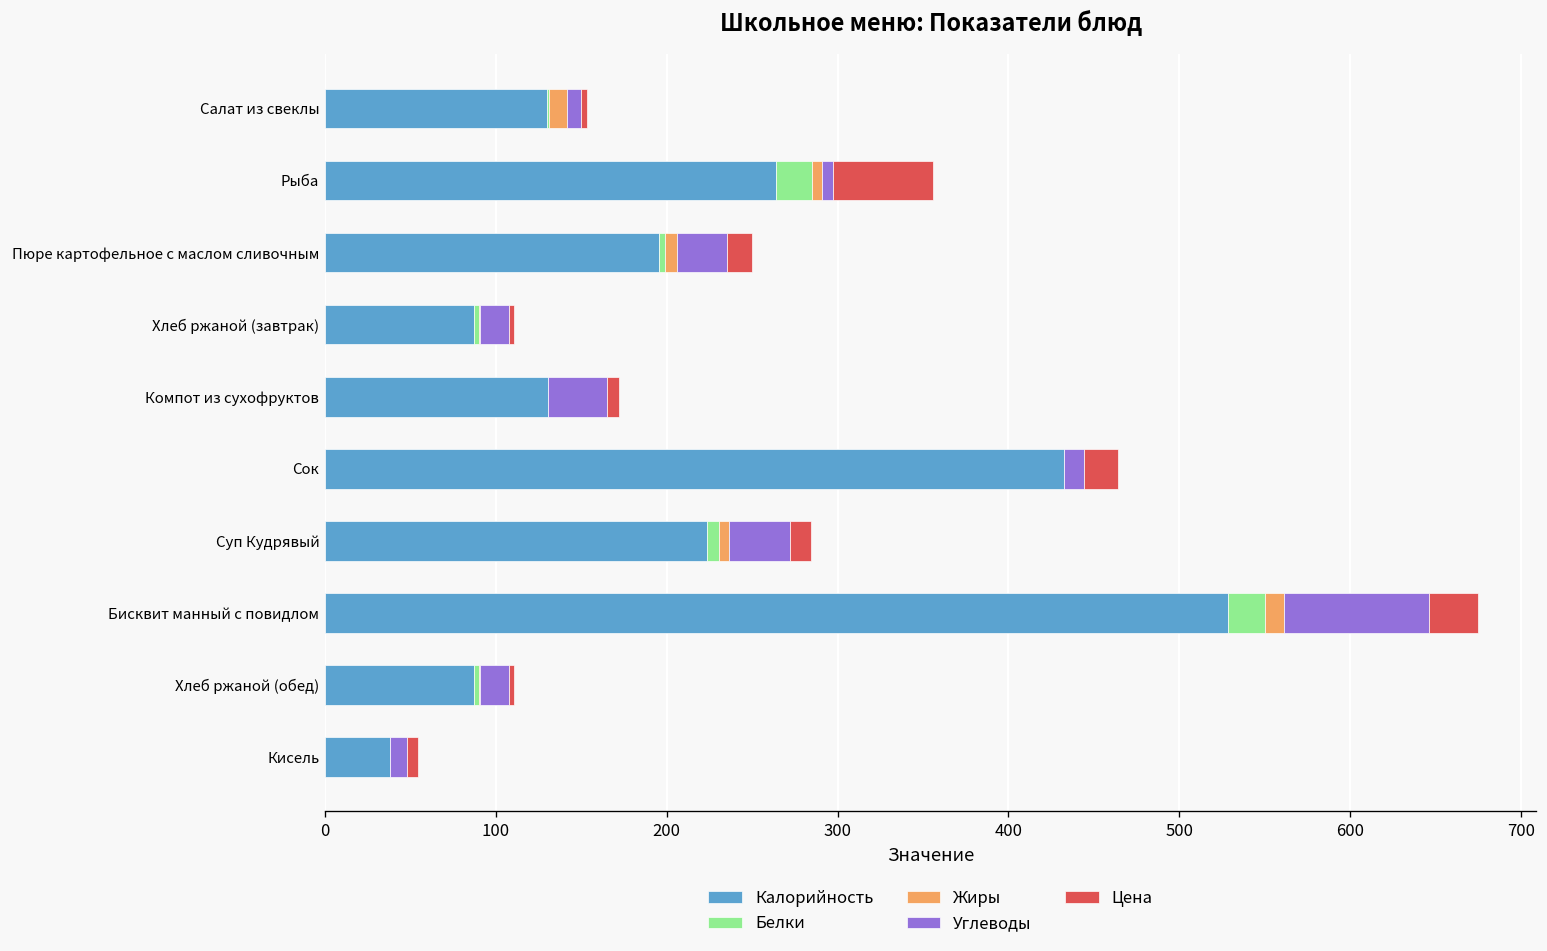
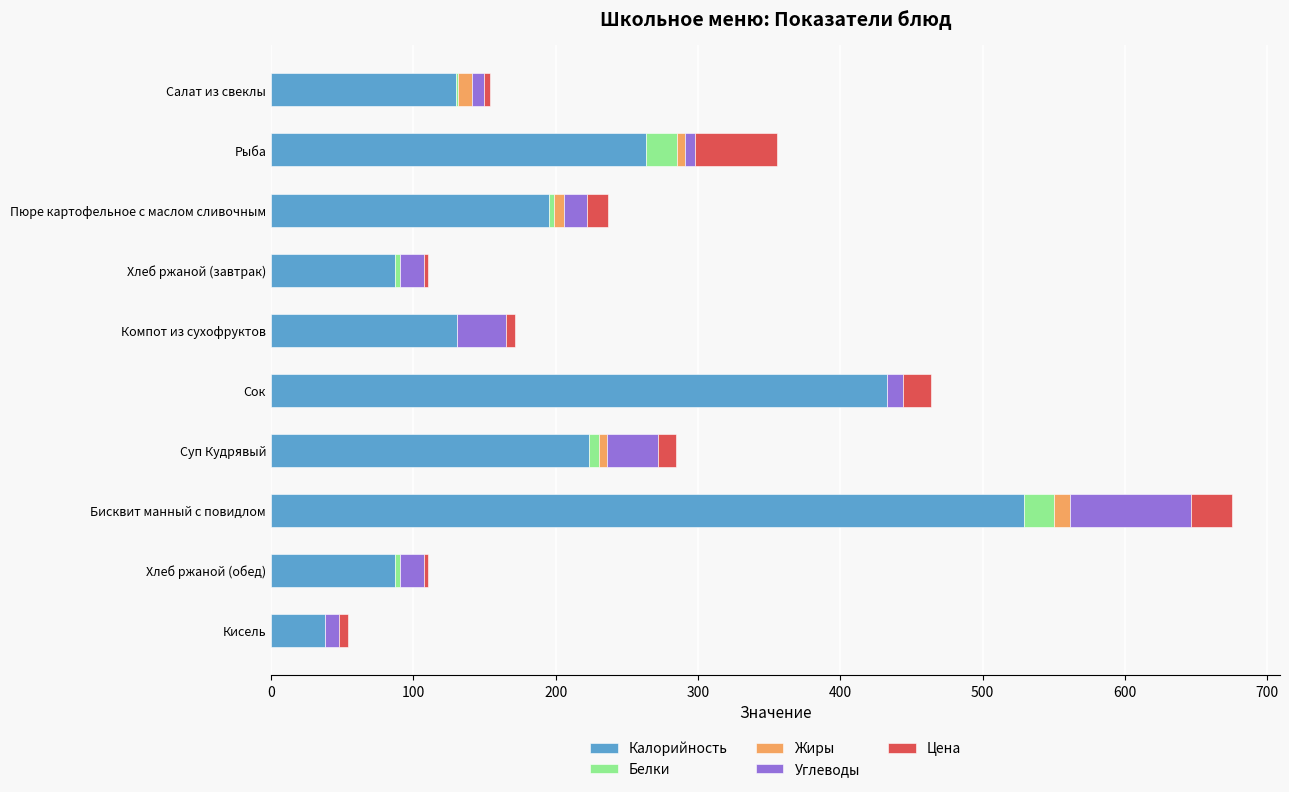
  {
    "Калорийность": {
      "Салат из свеклы": 130,
      "Рыба": 264,
      "Пюре картофельное с маслом сливочным": 195,
      "Хлеб ржаной (завтрак)": 87,
      "Компот из сухофруктов": 130,
      "Сок": 433,
      "Суп Кудрявый": 224,
      "Бисквит манный с повидлом": 529,
      "Хлеб ржаной (обед)": 87,
      "Кисель": 38
    },
    "Белки": {
      "Рыба": 22,
      "Пюре картофельное с маслом сливочным": 4,
      "Хлеб ржаной (завтрак)": 3,
      "Сок": 0,
      "Суп Кудрявый": 7,
      "Бисквит манный с повидлом": 21,
      "Хлеб ржаной (обед)": 3,
      "Кисель": 0
    },
    "Жиры": {
      "Салат из свеклы": 10,
      "Рыба": 5,
      "Пюре картофельное с маслом сливочным": 7,
      "Компот из сухофруктов": 0,
      "Сок": 0,
      "Суп Кудрявый": 6,
      "Бисквит манный с повидлом": 11,
      "Кисель": 0
    },
    "Углеводы": {
      "Салат из свеклы": 8,
      "Рыба": 7,
-     "Пюре картофельное с маслом сливочным": 30,
+     "Пюре картофельное с маслом сливочным": 16,
      "Хлеб ржаной (завтрак)": 17,
      "Компот из сухофруктов": 34,
      "Сок": 12,
      "Суп Кудрявый": 36,
      "Бисквит манный с повидлом": 85,
      "Хлеб ржаной (обед)": 17,
      "Кисель": 10
    },
    "Цена": {
      "Салат из свеклы": 4,
      "Рыба": 58,
      "Пюре картофельное с маслом сливочным": 15,
      "Хлеб ржаной (завтрак)": 3,
      "Компот из сухофруктов": 7,
      "Сок": 20,
      "Суп Кудрявый": 12,
      "Бисквит манный с повидлом": 29,
      "Хлеб ржаной (обед)": 3,
      "Кисель": 7
    }
  }
